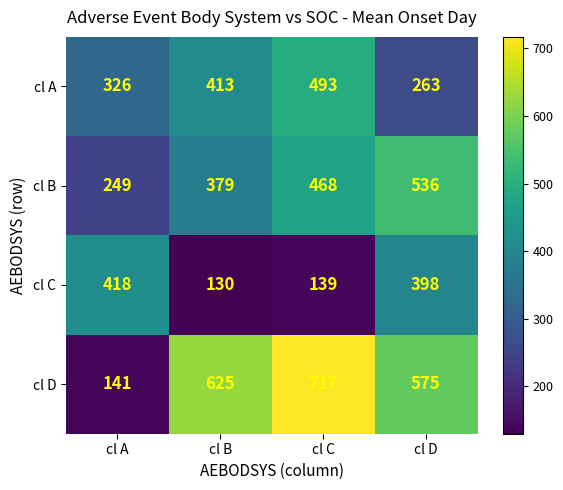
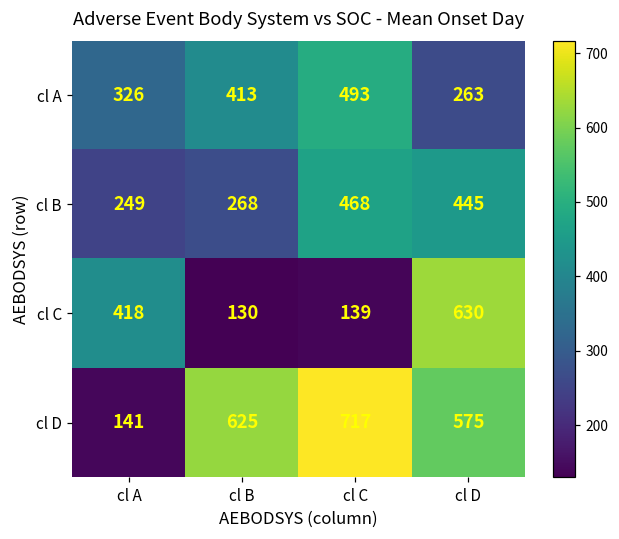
  {
    "cl A": {
      "cl A": 326,
      "cl B": 413,
      "cl C": 493,
      "cl D": 263
    },
    "cl B": {
      "cl A": 249,
-     "cl B": 379,
+     "cl B": 268,
      "cl C": 468,
-     "cl D": 536
+     "cl D": 445
    },
    "cl C": {
      "cl A": 418,
      "cl B": 130,
      "cl C": 139,
-     "cl D": 398
+     "cl D": 630
    },
    "cl D": {
      "cl A": 141,
      "cl B": 625,
      "cl D": 575
    }
  }
